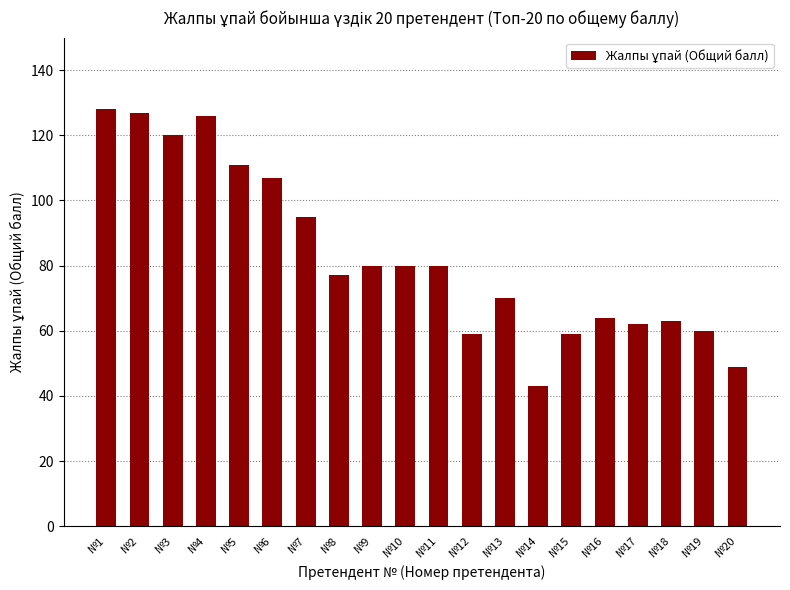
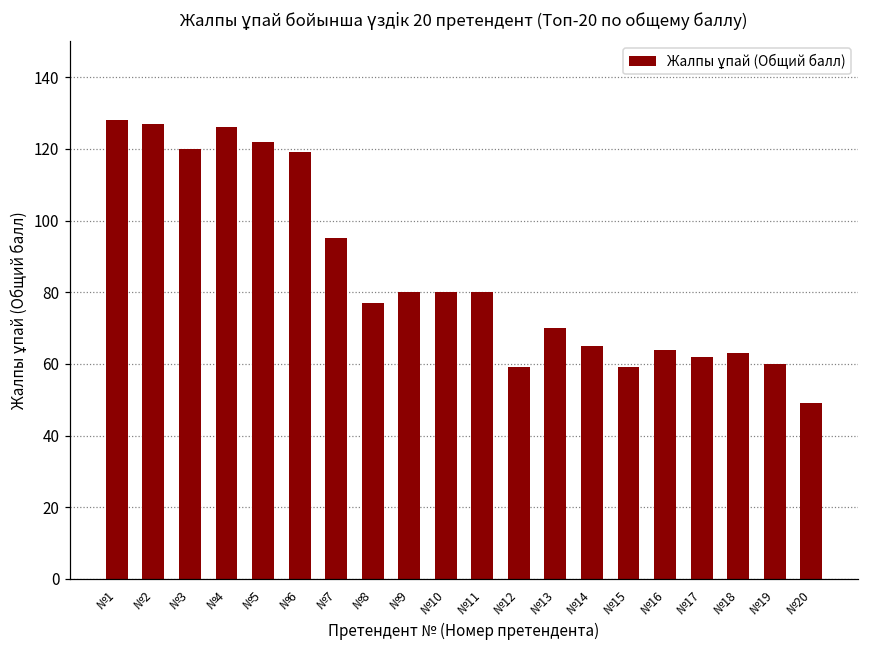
  {
    "№1": 128,
    "№2": 127,
    "№3": 120,
    "№4": 126,
-   "№5": 111,
-   "№6": 107,
+   "№5": 122,
+   "№6": 119,
    "№7": 95,
    "№8": 77,
    "№9": 80,
    "№10": 80,
    "№11": 80,
    "№12": 59,
    "№13": 70,
-   "№14": 43,
+   "№14": 65,
    "№15": 59,
    "№16": 64,
    "№17": 62,
    "№18": 63,
    "№19": 60,
    "№20": 49
  }
